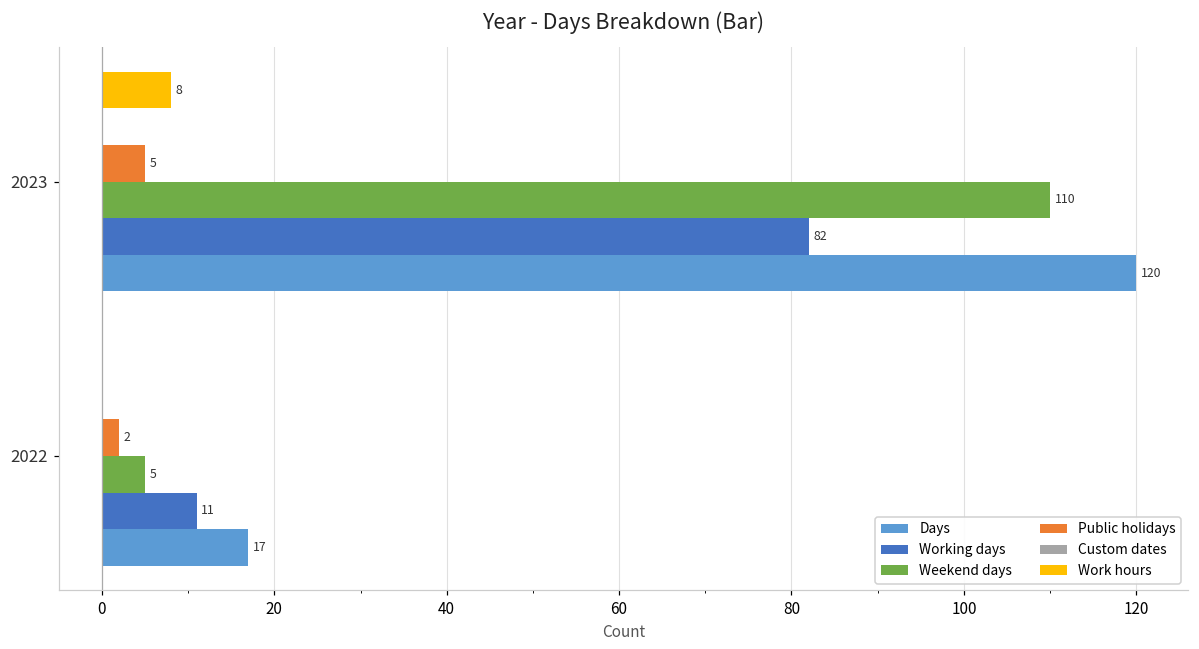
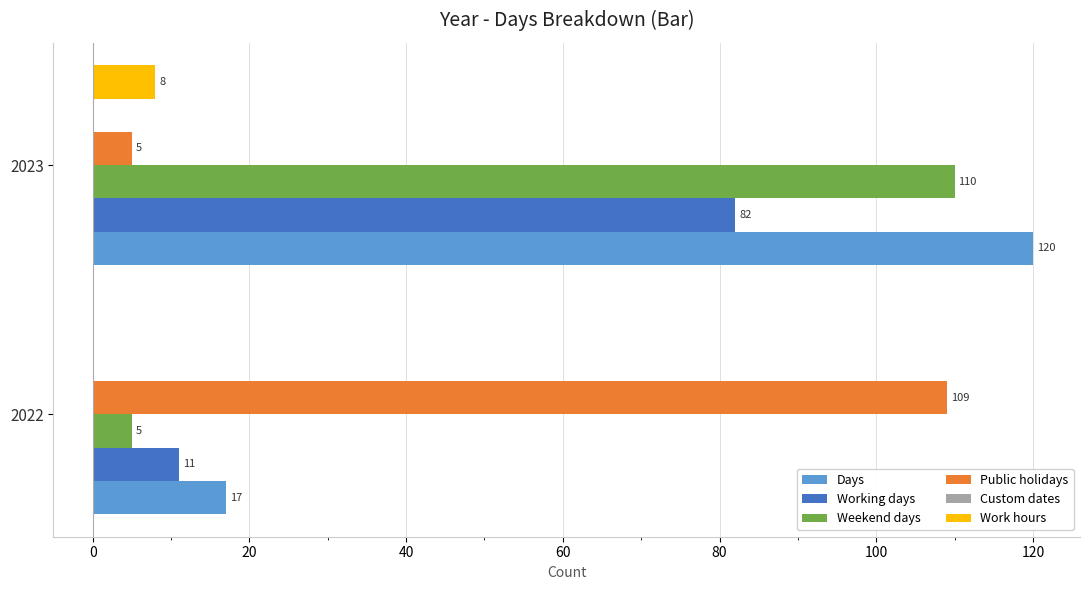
  {
    "Weekend days": {
      "2023": 110,
      "2022": 5
    },
    "Public holidays": {
      "2023": 5,
-     "2022": 2
+     "2022": 109
    },
    "Custom dates": {
      "2023": 0,
      "2022": 0
    },
    "Work hours": {
      "2023": 8
    }
  }
